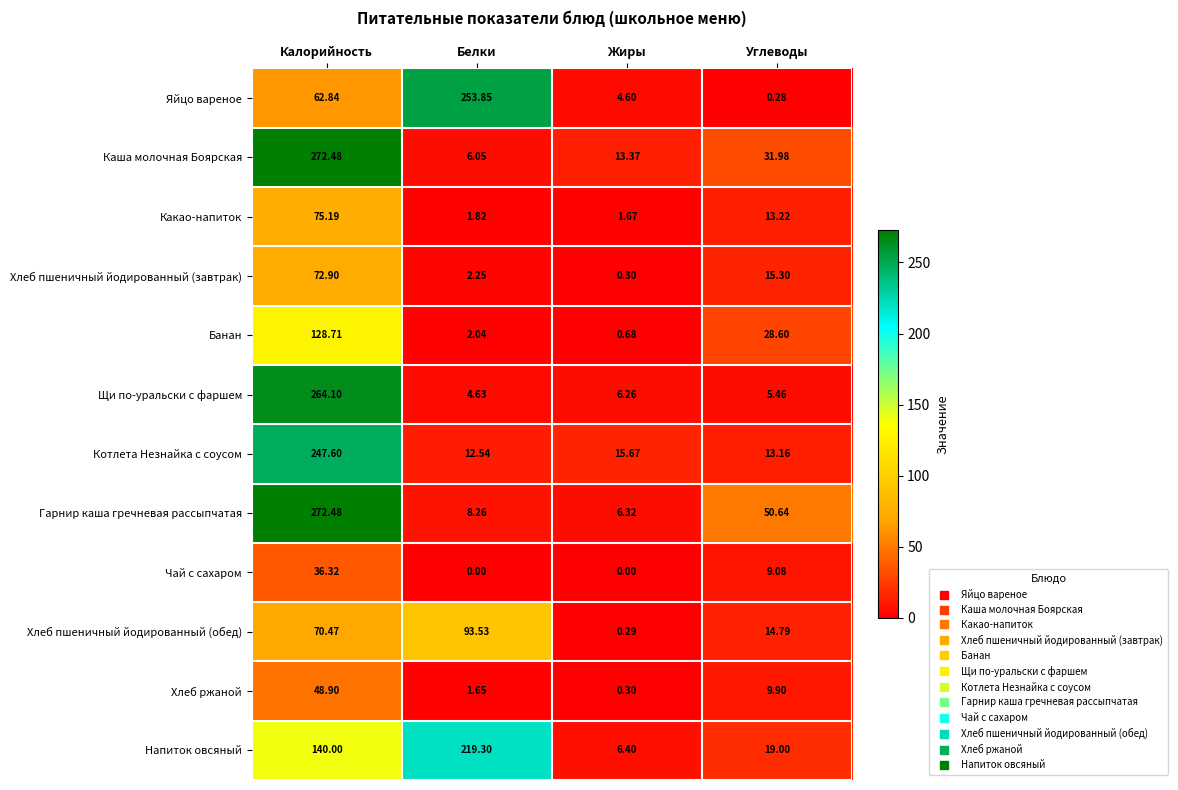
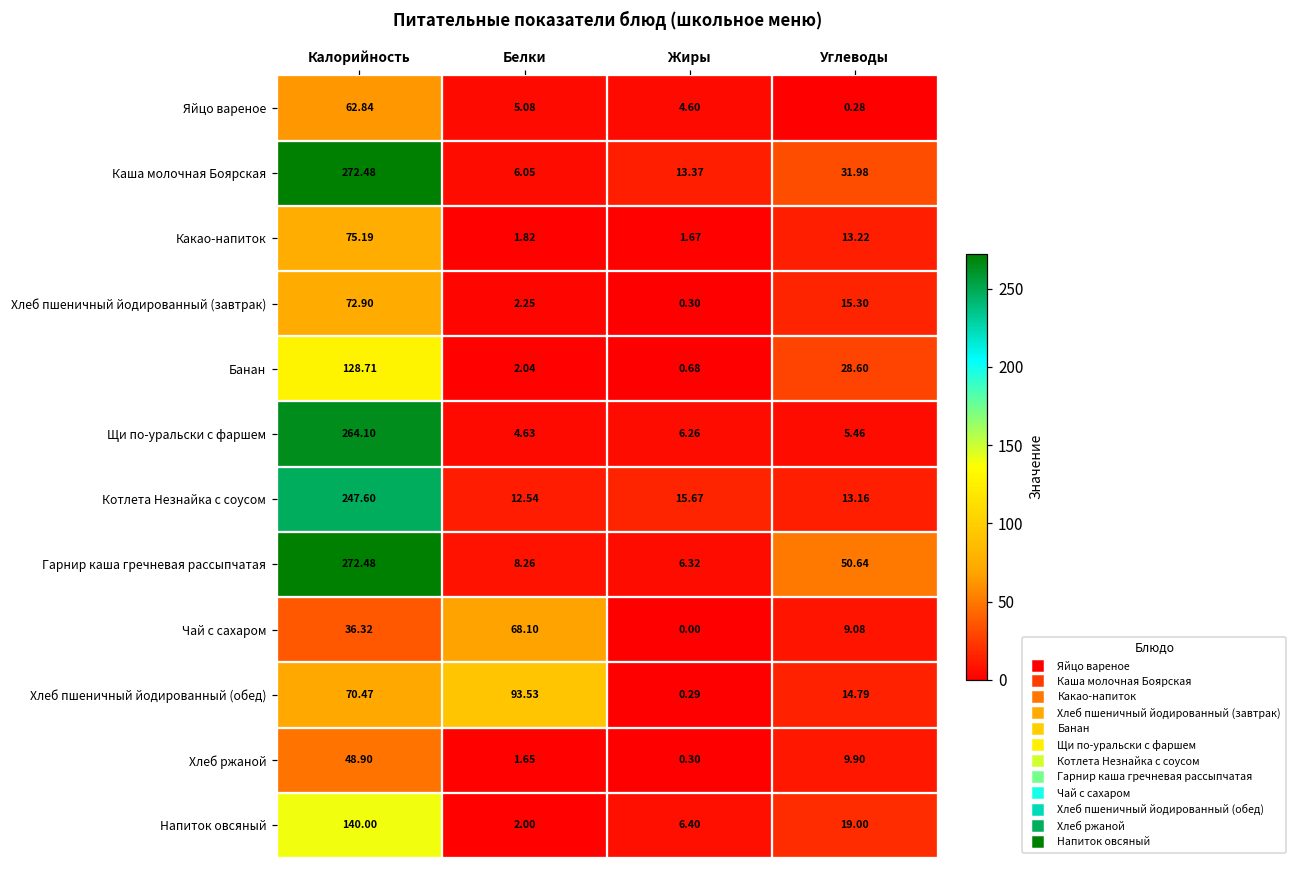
  {
    "Яйцо вареное": {
      "Калорийность": 62.84,
-     "Белки": 253.85,
+     "Белки": 5.08,
      "Жиры": 4.60,
      "Углеводы": 0.28
    },
    "Каша молочная Боярская": {
      "Калорийность": 272.48,
      "Белки": 6.05,
      "Жиры": 13.37,
      "Углеводы": 31.98
    },
    "Какао-напиток": {
      "Калорийность": 75.19,
      "Белки": 1.82,
      "Жиры": 1.67,
      "Углеводы": 13.22
    },
    "Хлеб пшеничный йодированный (завтрак)": {
      "Калорийность": 72.90,
      "Белки": 2.25,
      "Жиры": 0.30,
      "Углеводы": 15.30
    },
    "Банан": {
      "Калорийность": 128.71,
      "Белки": 2.04,
      "Жиры": 0.68,
      "Углеводы": 28.60
    },
    "Щи по-уральски с фаршем": {
      "Калорийность": 264.10,
      "Белки": 4.63,
      "Жиры": 6.26,
      "Углеводы": 5.46
    },
    "Котлета Незнайка с соусом": {
      "Калорийность": 247.60,
      "Белки": 12.54,
      "Жиры": 15.67,
      "Углеводы": 13.16
    },
    "Гарнир каша гречневая рассыпчатая": {
      "Калорийность": 272.48,
      "Белки": 8.26,
      "Жиры": 6.32,
      "Углеводы": 50.64
    },
    "Чай с сахаром": {
      "Калорийность": 36.32,
-     "Белки": 0.00,
+     "Белки": 68.10,
      "Жиры": 0.00,
      "Углеводы": 9.08
    },
    "Хлеб пшеничный йодированный (обед)": {
      "Калорийность": 70.47,
      "Белки": 93.53,
      "Жиры": 0.29,
      "Углеводы": 14.79
    },
    "Хлеб ржаной": {
      "Калорийность": 48.90,
      "Белки": 1.65,
      "Жиры": 0.30,
      "Углеводы": 9.90
    },
    "Напиток овсяный": {
      "Калорийность": 140.00,
-     "Белки": 219.30,
+     "Белки": 2.00,
      "Жиры": 6.40,
      "Углеводы": 19.00
    }
  }
